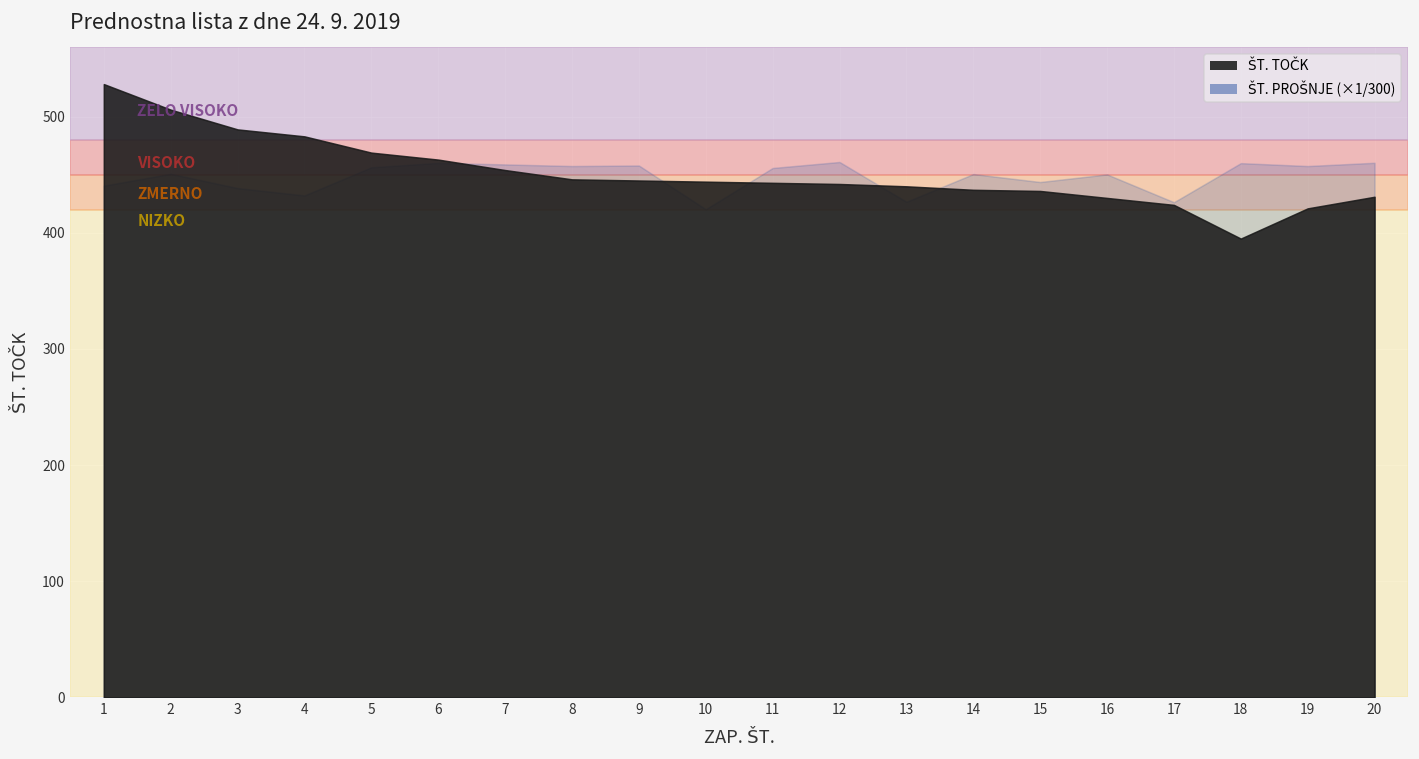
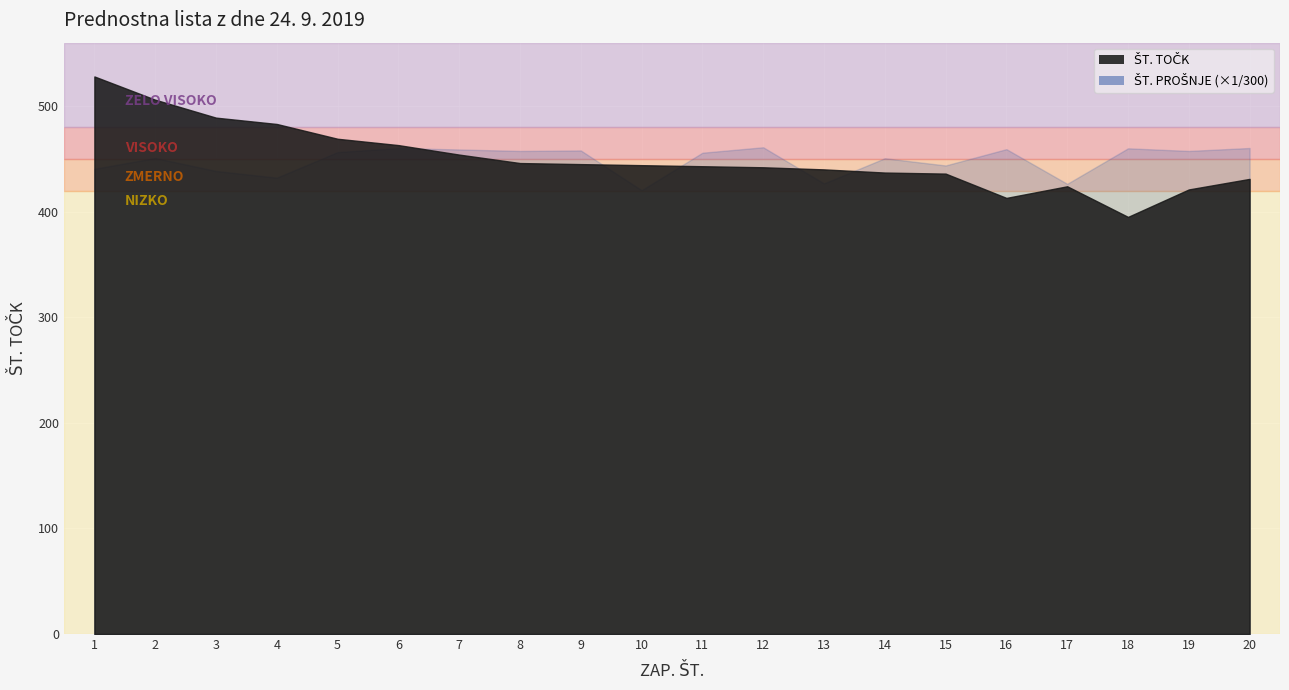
  {
    "ŠT. TOČK": {
      "1": 528,
      "2": 506,
      "3": 489,
      "4": 483,
      "5": 469,
      "6": 463,
      "7": 454,
      "8": 446,
      "9": 445,
      "10": 444,
      "11": 443,
      "12": 442,
      "13": 440,
      "14": 437,
      "15": 436,
-     "16": 430,
+     "16": 413,
      "18": 395,
      "19": 421,
      "20": 431
    },
    "ŠT. PROŠNJE (×1/300)": {
      "1": 441,
      "2": 451,
      "3": 438,
      "4": 432,
      "5": 456,
      "6": 460,
      "7": 459,
      "8": 457,
      "9": 458,
      "10": 420,
      "11": 456,
      "12": 461,
      "13": 427,
      "14": 451,
      "15": 444,
-     "16": 450,
+     "16": 459,
      "18": 460,
      "19": 457,
      "20": 460
    }
  }
